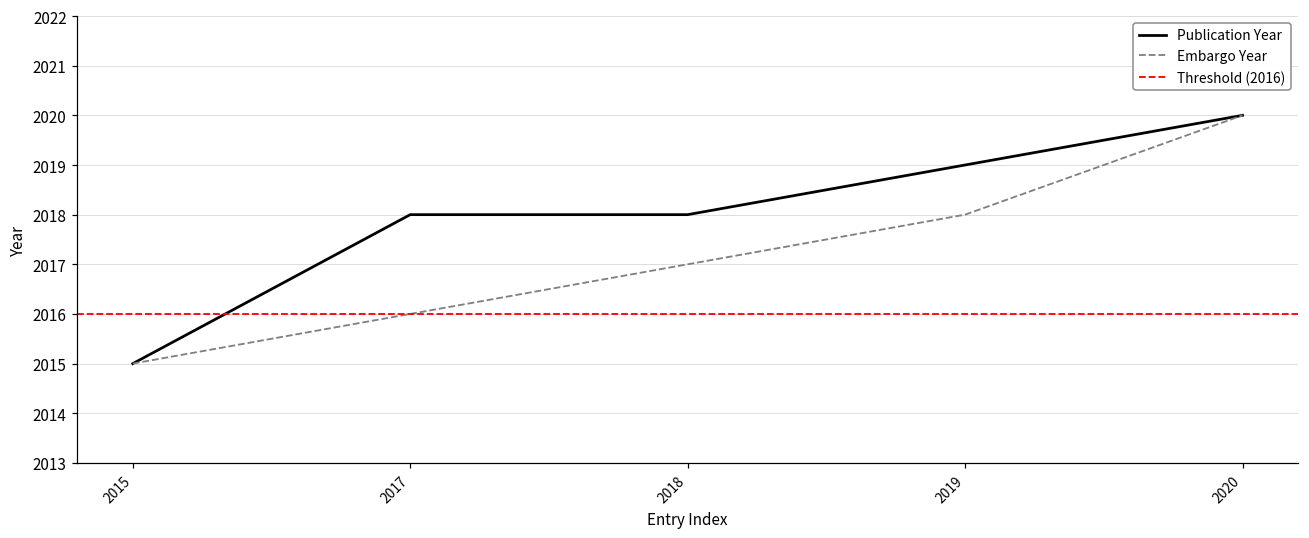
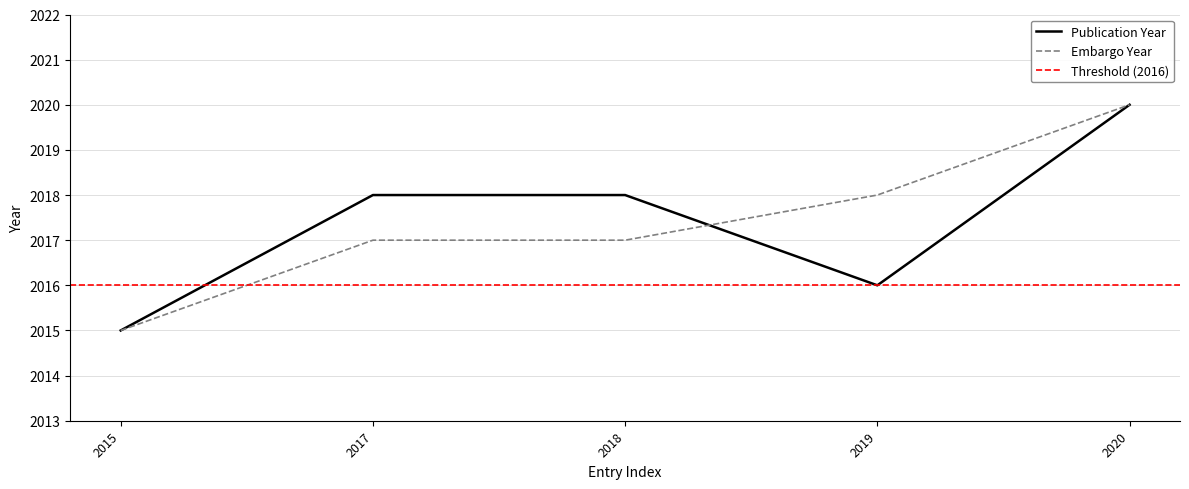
  {
    "Publication Year": {
      "2017": 2018,
      "2018": 2018,
-     "2019": 2019
+     "2019": 2016
    },
    "Embargo Year": {
-     "2017": 2016,
+     "2017": 2017,
      "2018": 2017,
      "2019": 2018
    }
  }
